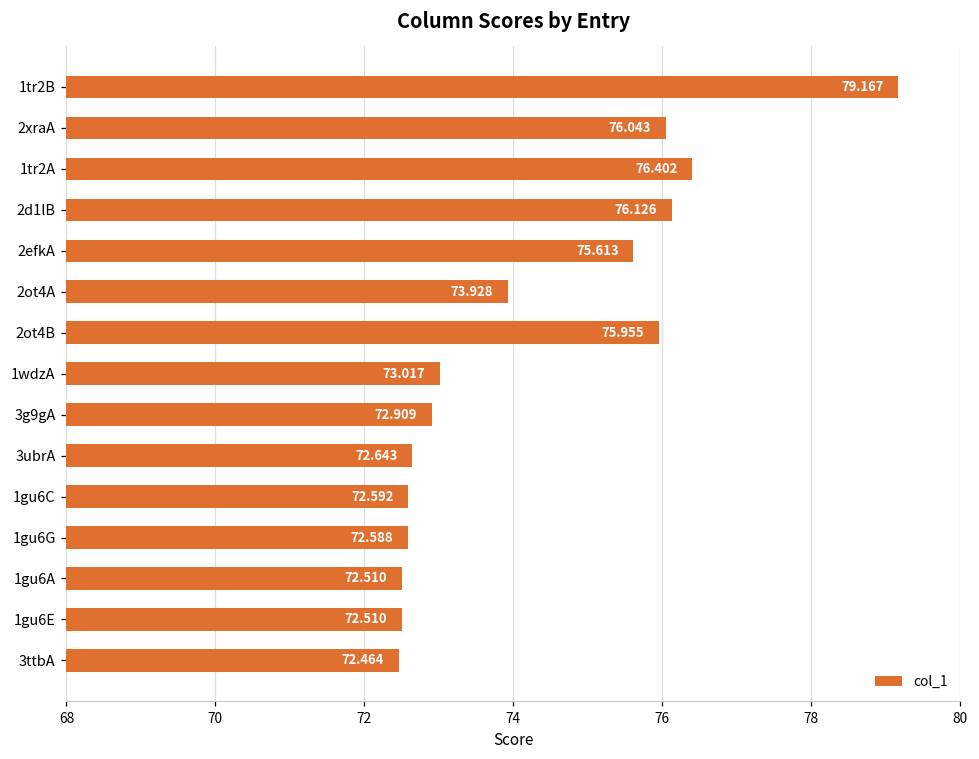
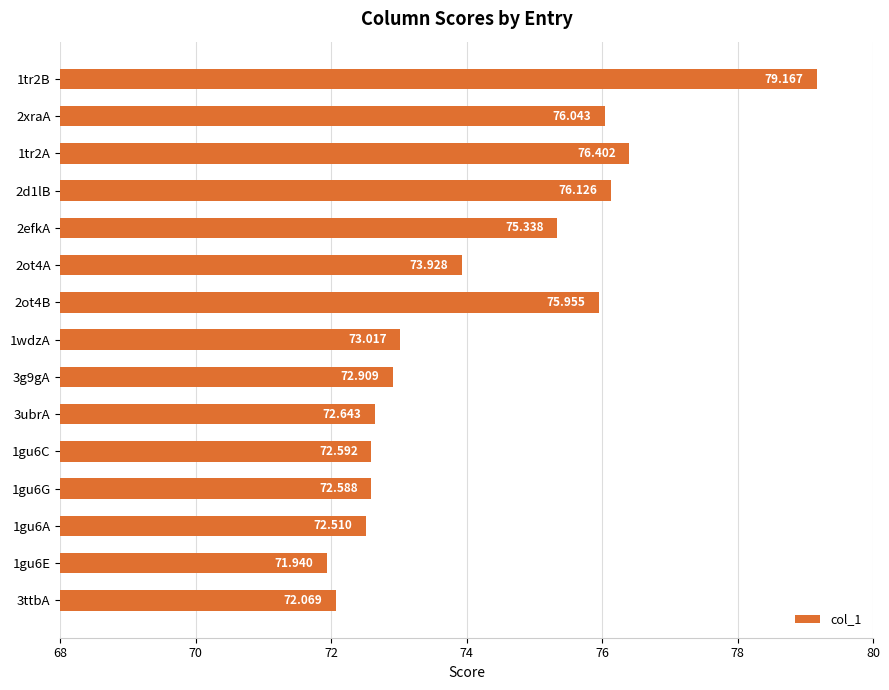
  {
    "1tr2B": 79.167,
    "2xraA": 76.043,
    "1tr2A": 76.402,
    "2d1lB": 76.126,
-   "2efkA": 75.613,
+   "2efkA": 75.338,
    "2ot4A": 73.928,
    "2ot4B": 75.955,
    "1wdzA": 73.017,
    "3g9gA": 72.909,
    "3ubrA": 72.643,
    "1gu6C": 72.592,
    "1gu6G": 72.588,
    "1gu6A": 72.510,
-   "1gu6E": 72.510,
-   "3ttbA": 72.464
+   "1gu6E": 71.940,
+   "3ttbA": 72.069
  }
